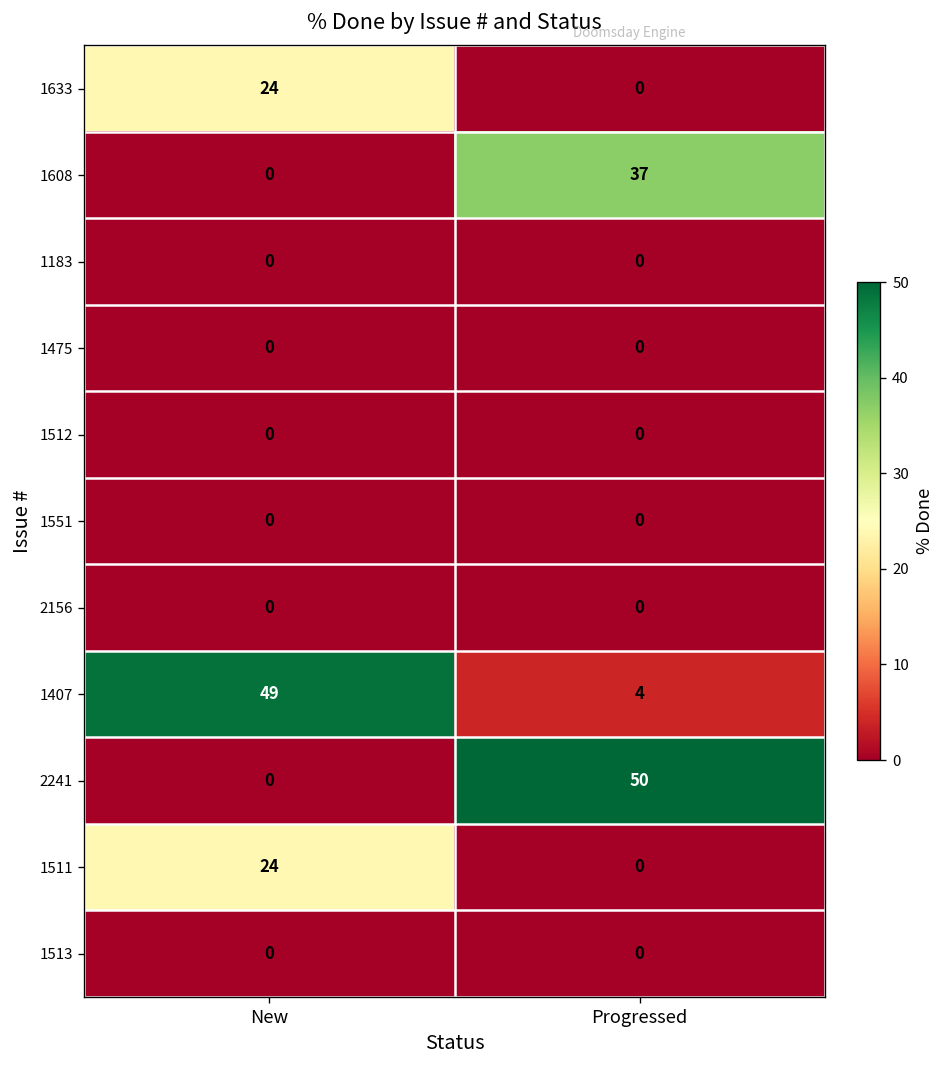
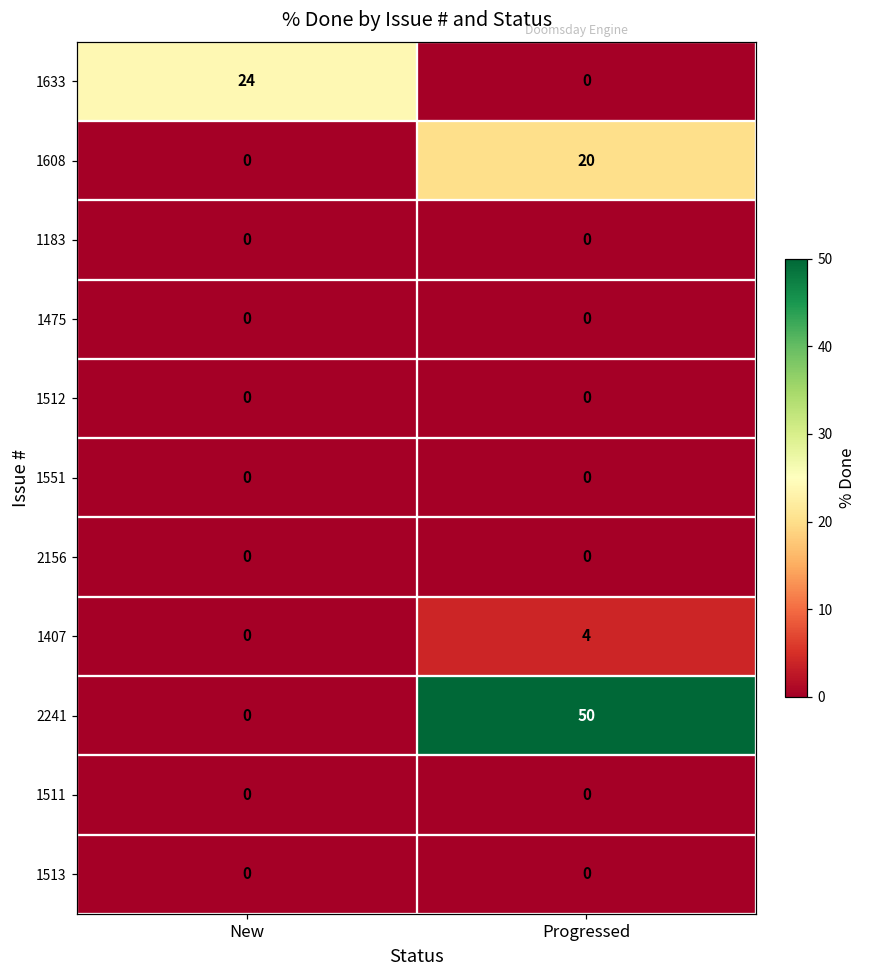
  {
    "1633": {
      "New": 24,
      "Progressed": 0
    },
    "1608": {
      "New": 0,
-     "Progressed": 37
+     "Progressed": 20
    },
    "1183": {
      "New": 0,
      "Progressed": 0
    },
    "1475": {
      "New": 0,
      "Progressed": 0
    },
    "1512": {
      "New": 0,
      "Progressed": 0
    },
    "1551": {
      "New": 0,
      "Progressed": 0
    },
    "2156": {
      "New": 0,
      "Progressed": 0
    },
    "1407": {
-     "New": 49,
+     "New": 0,
      "Progressed": 4
    },
    "2241": {
      "New": 0,
      "Progressed": 50
    },
    "1511": {
-     "New": 24,
+     "New": 0,
      "Progressed": 0
    },
    "1513": {
      "New": 0,
      "Progressed": 0
    }
  }
